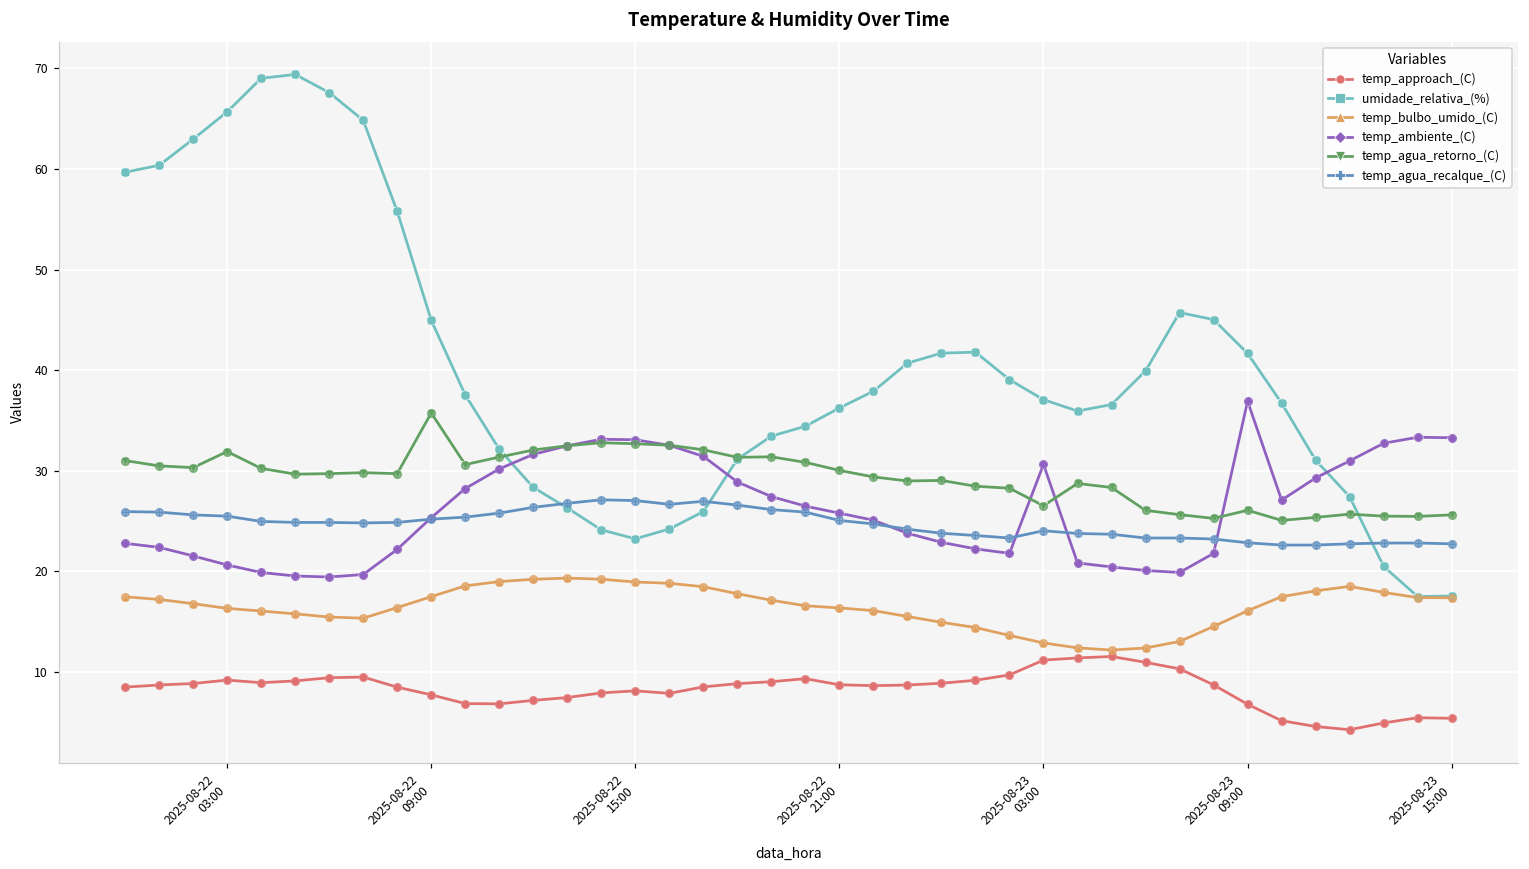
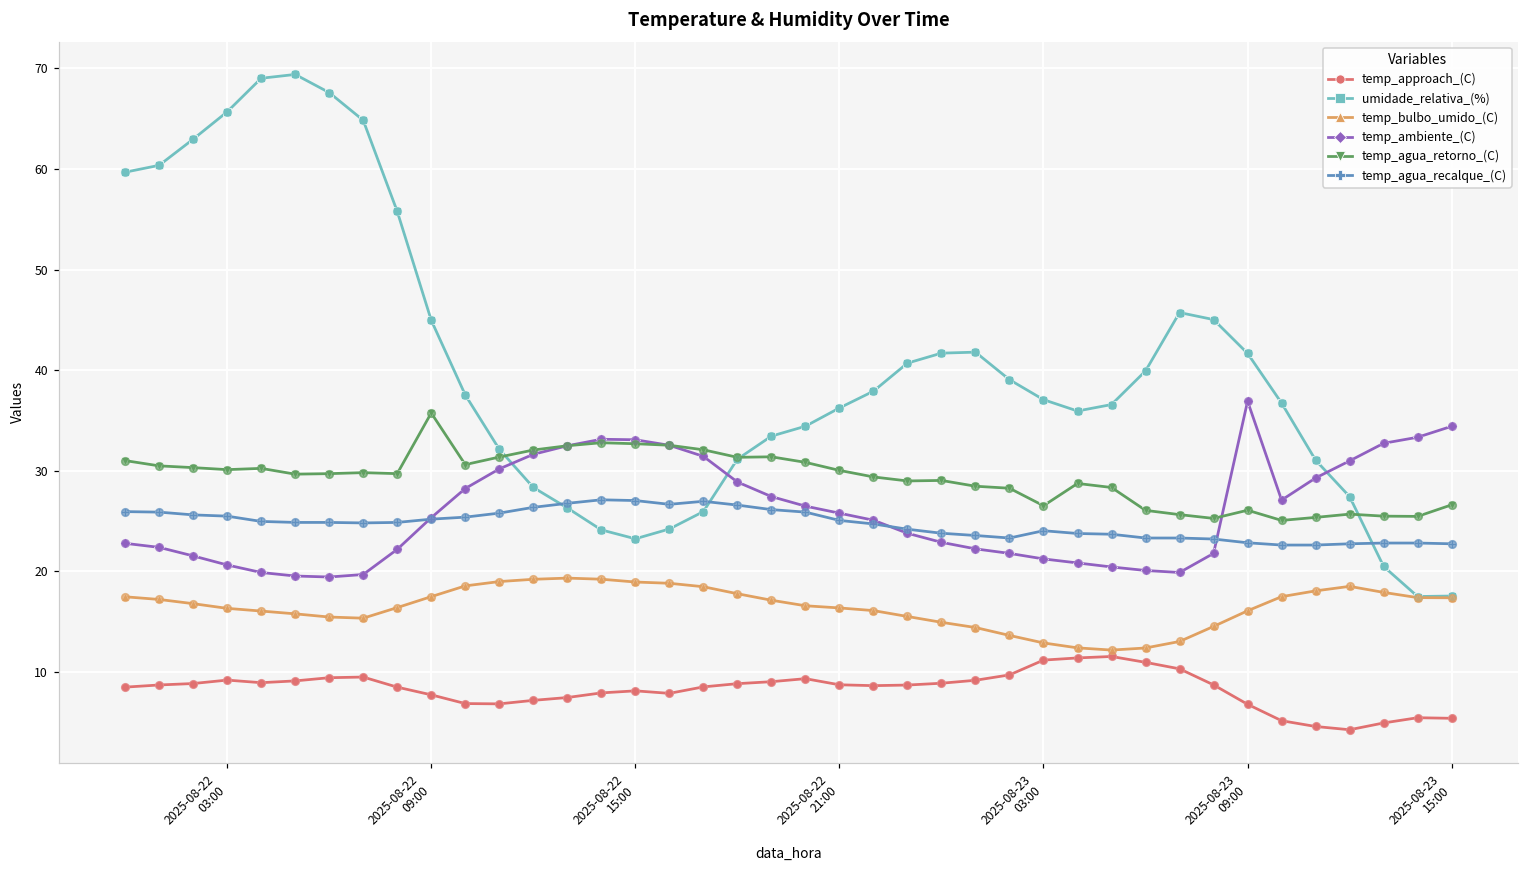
  {
    "temp_ambiente_(C)": {
      "2025-08-22 03:00": 21,
      "2025-08-22 15:00": 33,
      "2025-08-22 21:00": 26,
-     "2025-08-23 03:00": 31,
+     "2025-08-23 03:00": 21,
      "2025-08-23 09:00": 37,
-     "2025-08-23 15:00": 33
+     "2025-08-23 15:00": 34
    },
    "temp_agua_retorno_(C)": {
-     "2025-08-22 03:00": 32,
+     "2025-08-22 03:00": 30,
      "2025-08-22 09:00": 36,
      "2025-08-22 15:00": 33,
      "2025-08-22 21:00": 30,
      "2025-08-23 03:00": 27,
      "2025-08-23 09:00": 26,
-     "2025-08-23 15:00": 26
+     "2025-08-23 15:00": 27
    }
  }
